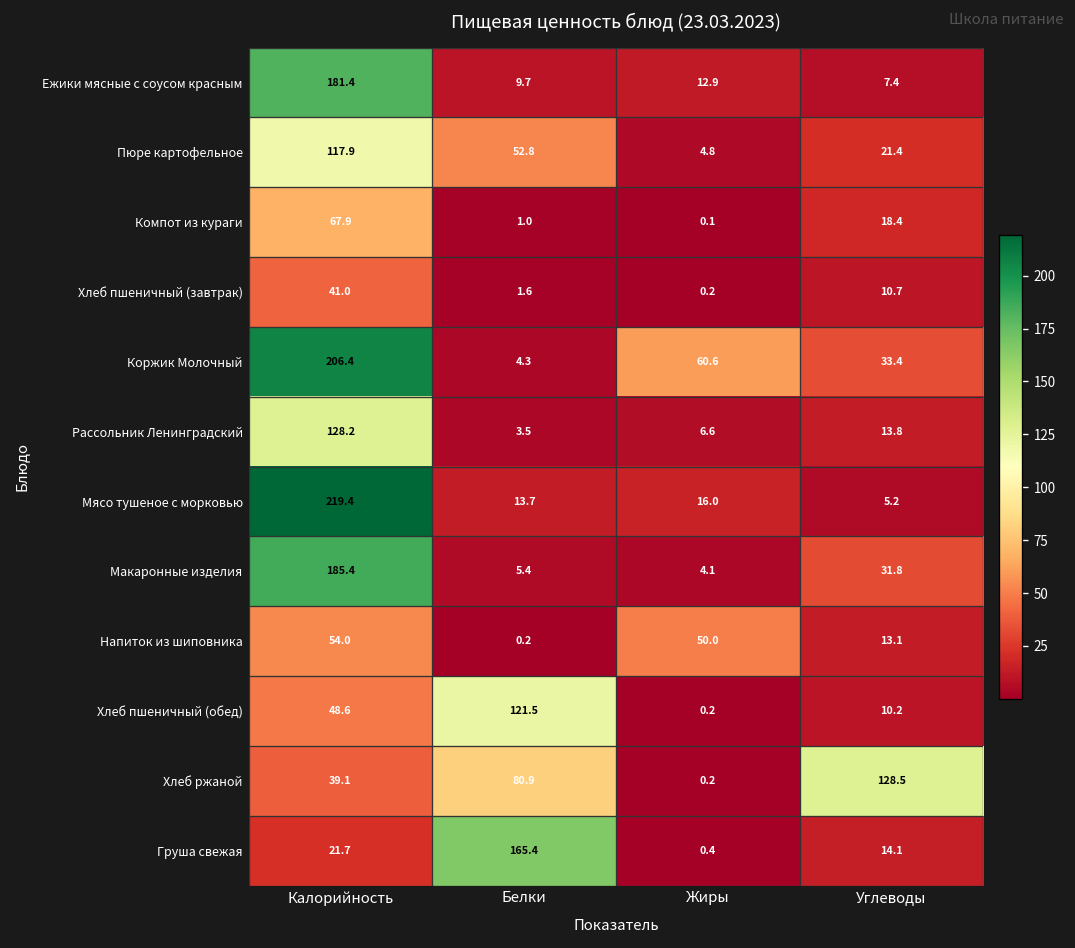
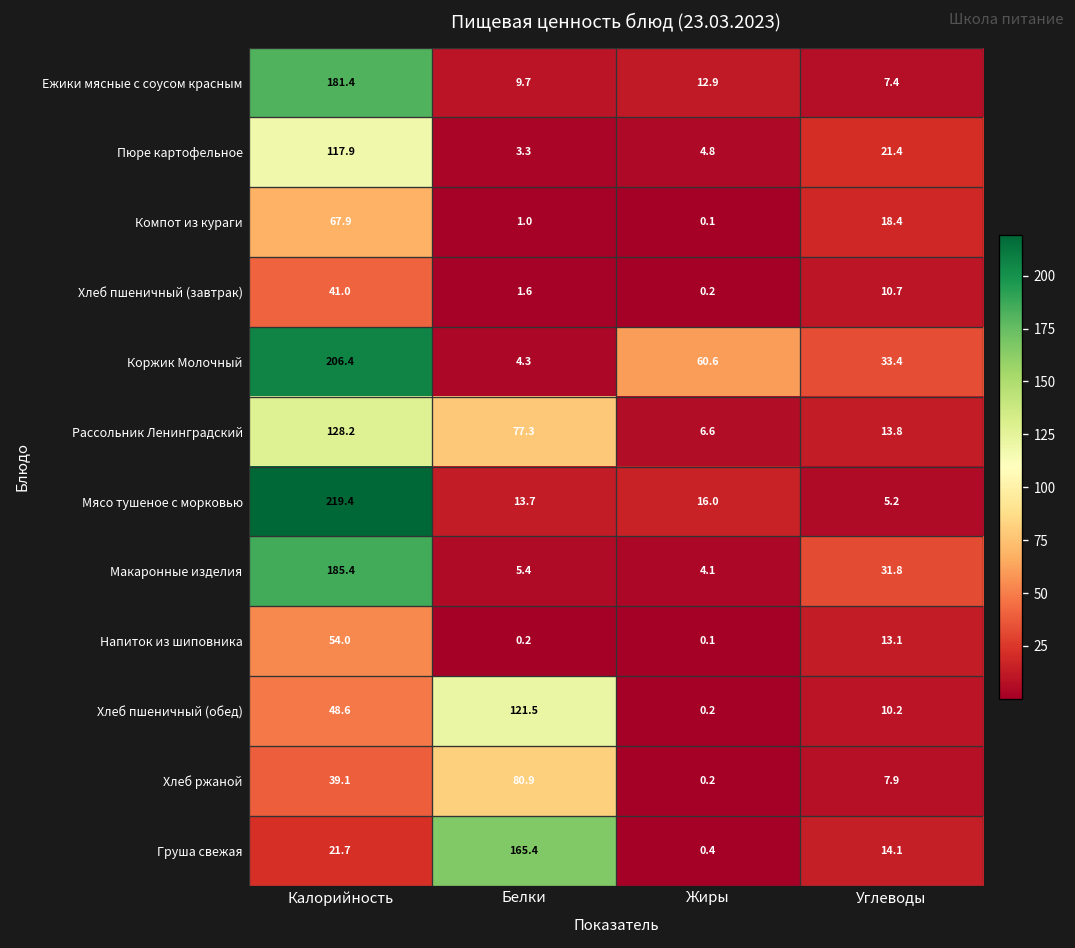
  {
    "Ежики мясные с соусом красным": {
      "Калорийность": 181.4,
      "Белки": 9.7,
      "Жиры": 12.9,
      "Углеводы": 7.4
    },
    "Пюре картофельное": {
      "Калорийность": 117.9,
-     "Белки": 52.8,
+     "Белки": 3.3,
      "Жиры": 4.8,
      "Углеводы": 21.4
    },
    "Компот из кураги": {
      "Калорийность": 67.9,
      "Белки": 1.0,
      "Жиры": 0.1,
      "Углеводы": 18.4
    },
    "Хлеб пшеничный (завтрак)": {
      "Калорийность": 41.0,
      "Белки": 1.6,
      "Жиры": 0.2,
      "Углеводы": 10.7
    },
    "Коржик Молочный": {
      "Калорийность": 206.4,
      "Белки": 4.3,
      "Жиры": 60.6,
      "Углеводы": 33.4
    },
    "Рассольник Ленинградский": {
      "Калорийность": 128.2,
-     "Белки": 3.5,
+     "Белки": 77.3,
      "Жиры": 6.6,
      "Углеводы": 13.8
    },
    "Мясо тушеное с морковью": {
      "Калорийность": 219.4,
      "Белки": 13.7,
      "Жиры": 16.0,
      "Углеводы": 5.2
    },
    "Макаронные изделия": {
      "Калорийность": 185.4,
      "Белки": 5.4,
      "Жиры": 4.1,
      "Углеводы": 31.8
    },
    "Напиток из шиповника": {
      "Калорийность": 54.0,
      "Белки": 0.2,
-     "Жиры": 50.0,
+     "Жиры": 0.1,
      "Углеводы": 13.1
    },
    "Хлеб пшеничный (обед)": {
      "Калорийность": 48.6,
      "Белки": 121.5,
      "Жиры": 0.2,
      "Углеводы": 10.2
    },
    "Хлеб ржаной": {
      "Калорийность": 39.1,
      "Белки": 80.9,
      "Жиры": 0.2,
-     "Углеводы": 128.5
+     "Углеводы": 7.9
    },
    "Груша свежая": {
      "Калорийность": 21.7,
      "Белки": 165.4,
      "Жиры": 0.4,
      "Углеводы": 14.1
    }
  }
